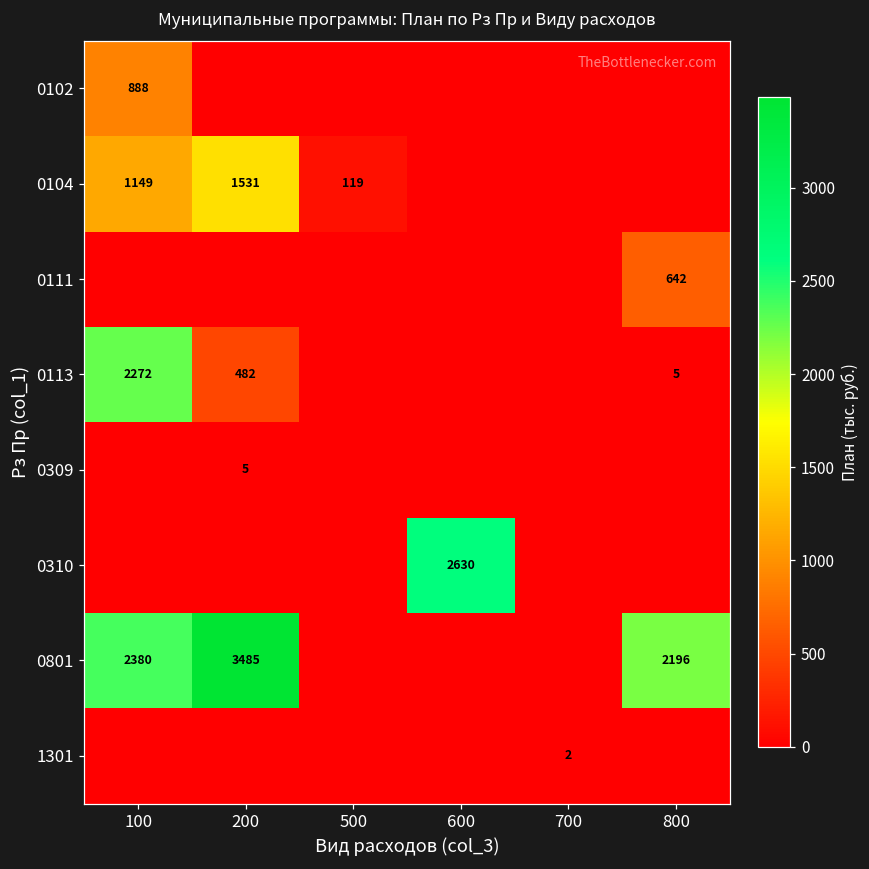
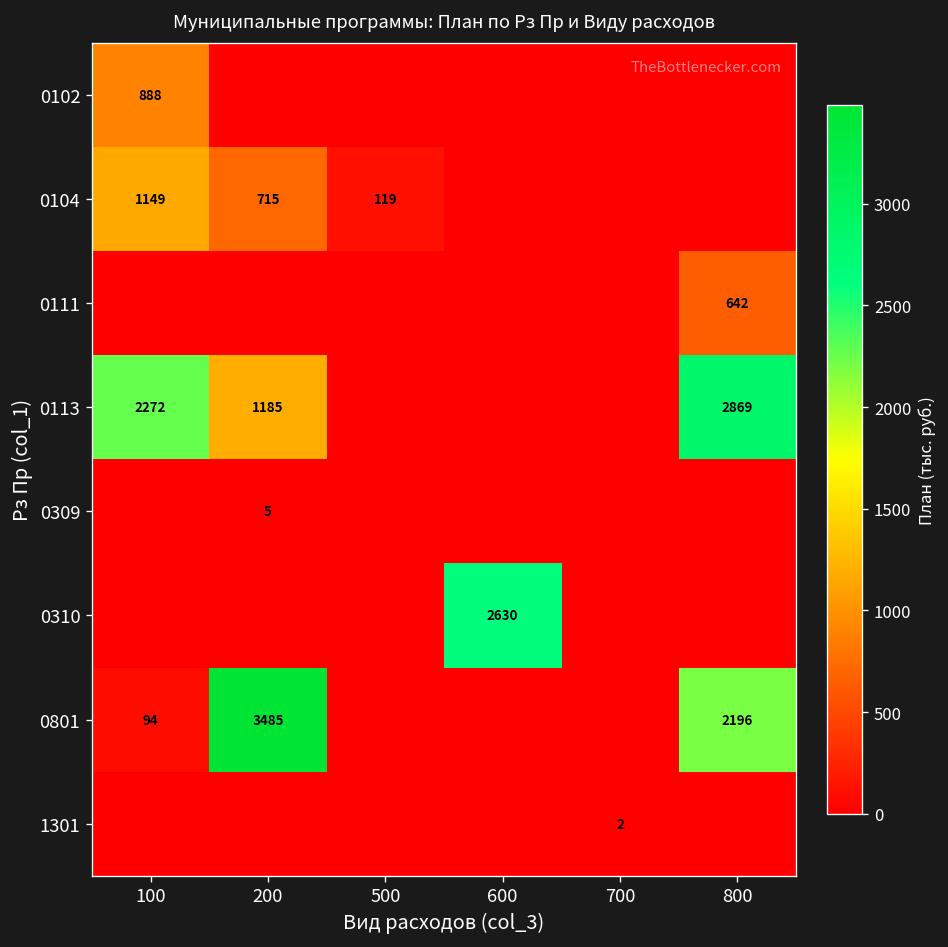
  {
    "0102": {
      "100": 888
    },
    "0104": {
      "100": 1149,
-     "200": 1531,
+     "200": 715,
      "500": 119
    },
    "0111": {
      "800": 642
    },
    "0113": {
      "100": 2272,
-     "200": 482,
-     "800": 5
+     "200": 1185,
+     "800": 2869
    },
    "0309": {
      "200": 5
    },
    "0310": {
      "600": 2630
    },
    "0801": {
-     "100": 2380,
+     "100": 94,
      "200": 3485,
      "800": 2196
    },
    "1301": {
      "700": 2
    }
  }
